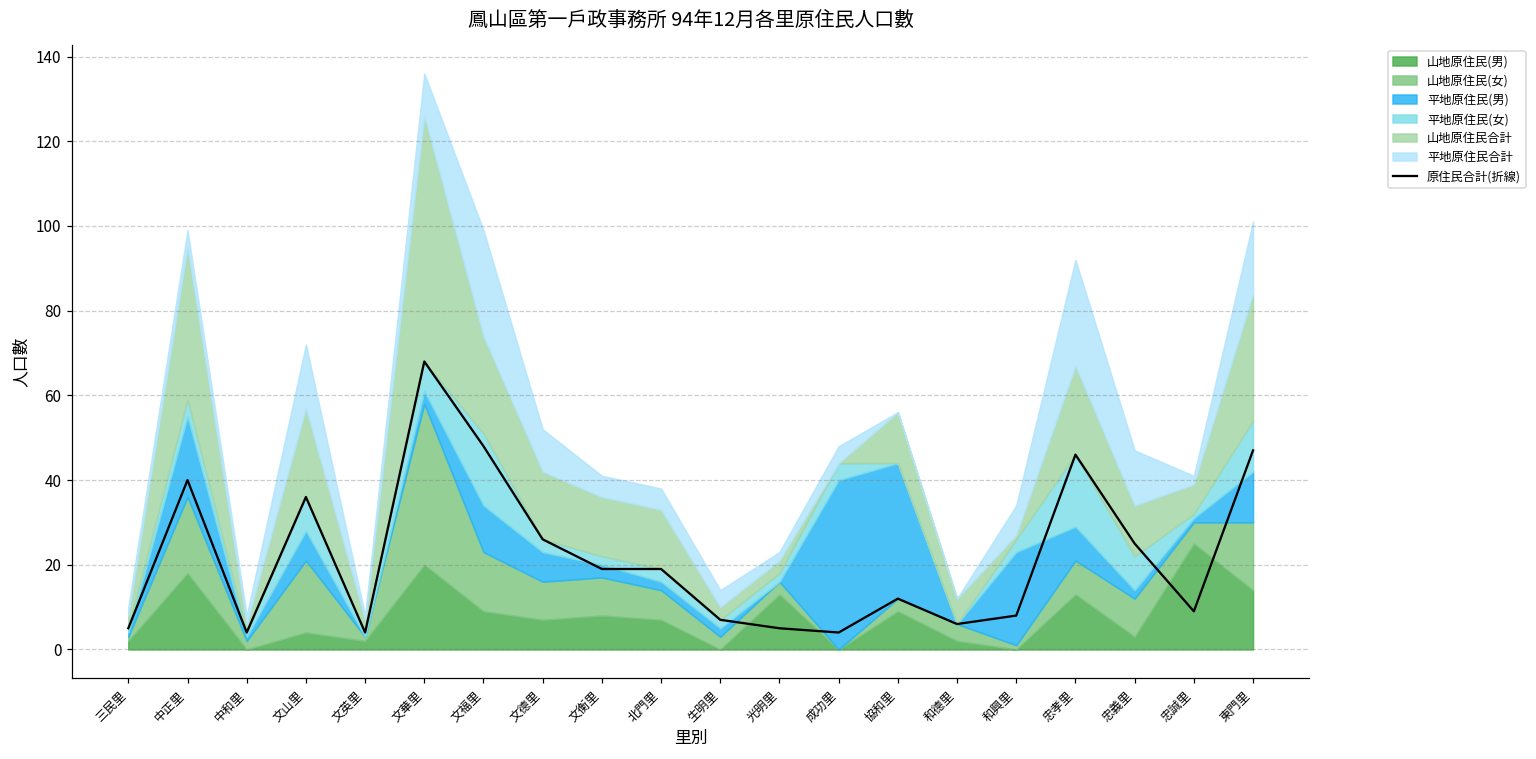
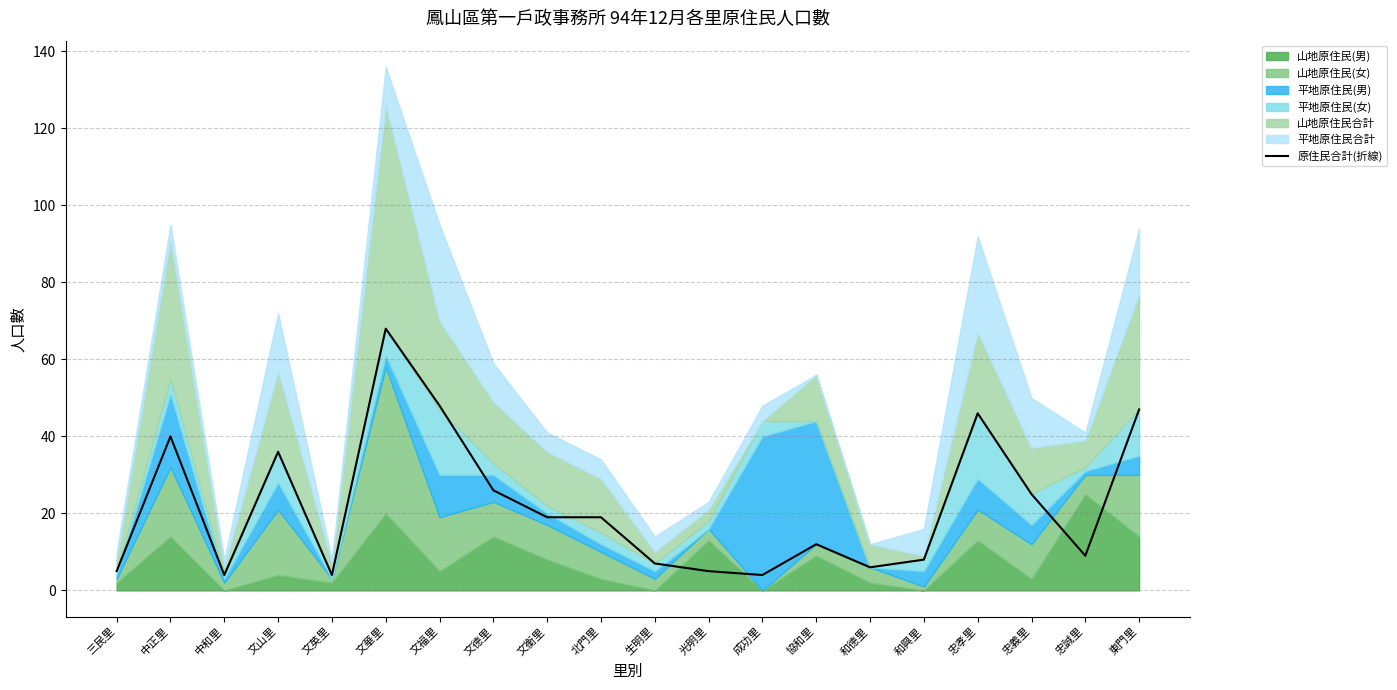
  {
    "山地原住民(男)": {
      "三民里": 2,
-     "中正里": 18,
+     "中正里": 14,
      "中和里": 0,
      "文山里": 4,
      "文英里": 2,
      "文華里": 20,
-     "文福里": 9,
-     "文德里": 7,
+     "文福里": 5,
+     "文德里": 14,
      "文衡里": 8,
-     "北門里": 7,
+     "北門里": 3,
      "生明里": 0,
      "光明里": 13,
      "協和里": 9,
      "和德里": 2,
      "和興里": 0,
      "忠孝里": 13,
      "忠義里": 3,
      "忠誠里": 25,
      "東門里": 14
    },
    "原住民合計(折線)": {
      "中正里": 40,
      "文福里": 48,
      "文衡里": 19,
      "光明里": 5,
      "成功里": 4,
      "忠誠里": 9
    },
    "平地原住民(男)": {
      "三民里": 1,
      "中正里": 19,
      "中和里": 1,
      "文山里": 7,
      "文華里": 3,
      "文福里": 11,
      "文德里": 7,
      "文衡里": 3,
      "北門里": 2,
      "生明里": 2,
      "成功里": 40,
-     "和興里": 22,
+     "和興里": 4,
      "忠孝里": 8,
-     "忠義里": 2,
+     "忠義里": 5,
      "忠誠里": 1,
-     "東門里": 12
+     "東門里": 5
    }
  }
